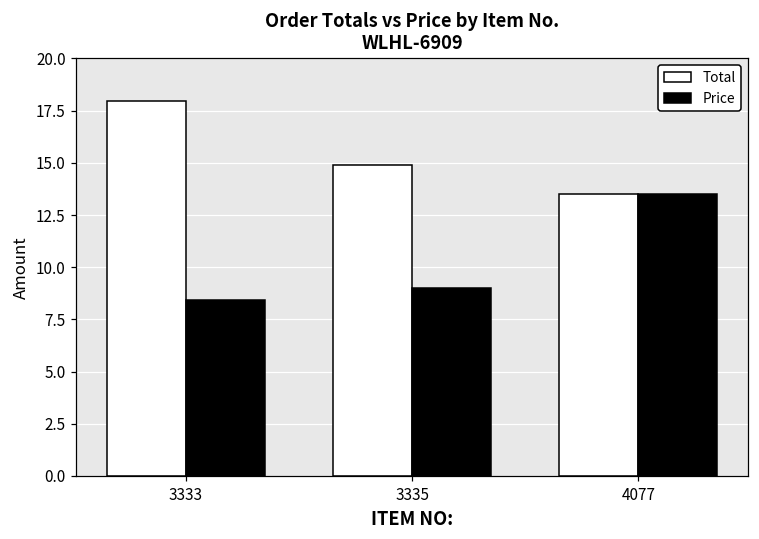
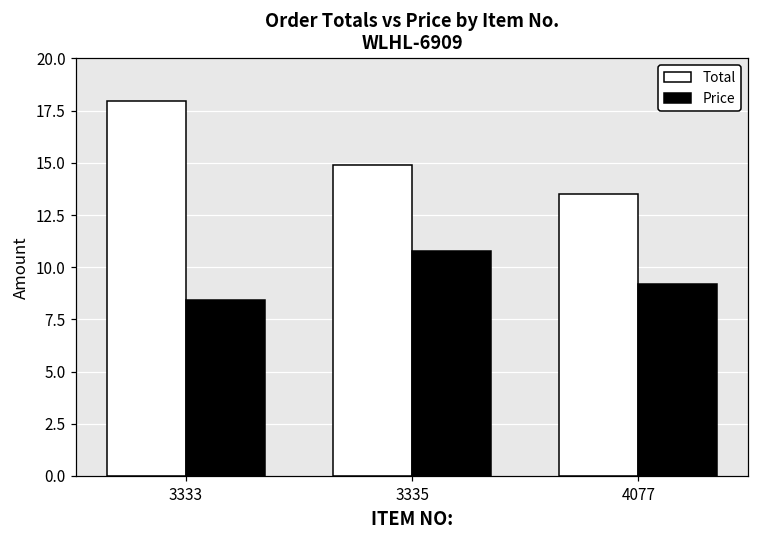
  {
    "Total": {
      "3333": 18.0,
      "3335": 14.9,
      "4077": 13.5
    },
    "Price": {
      "3333": 8.5,
-     "3335": 9.0,
-     "4077": 13.5
+     "3335": 10.8,
+     "4077": 9.2
    }
  }
